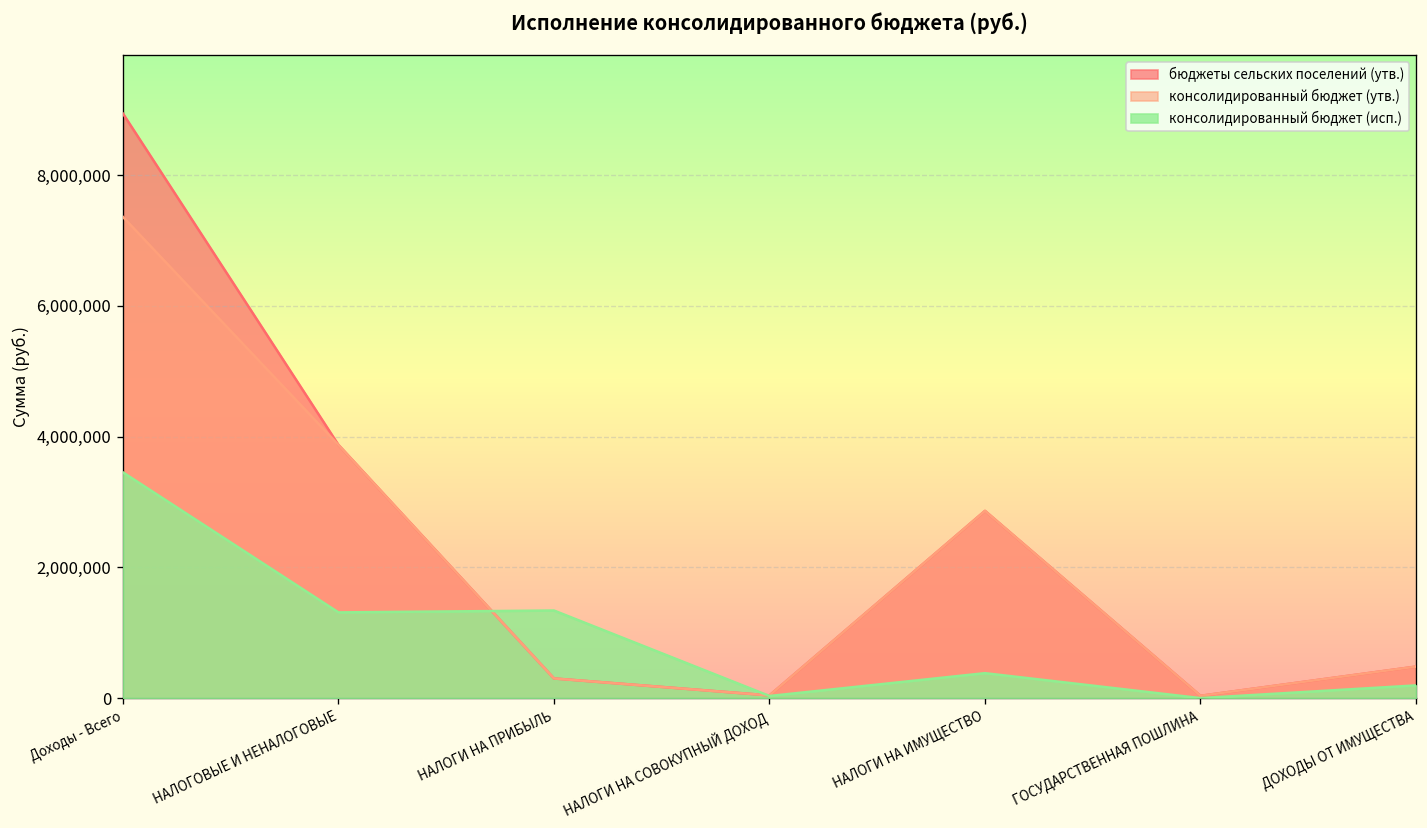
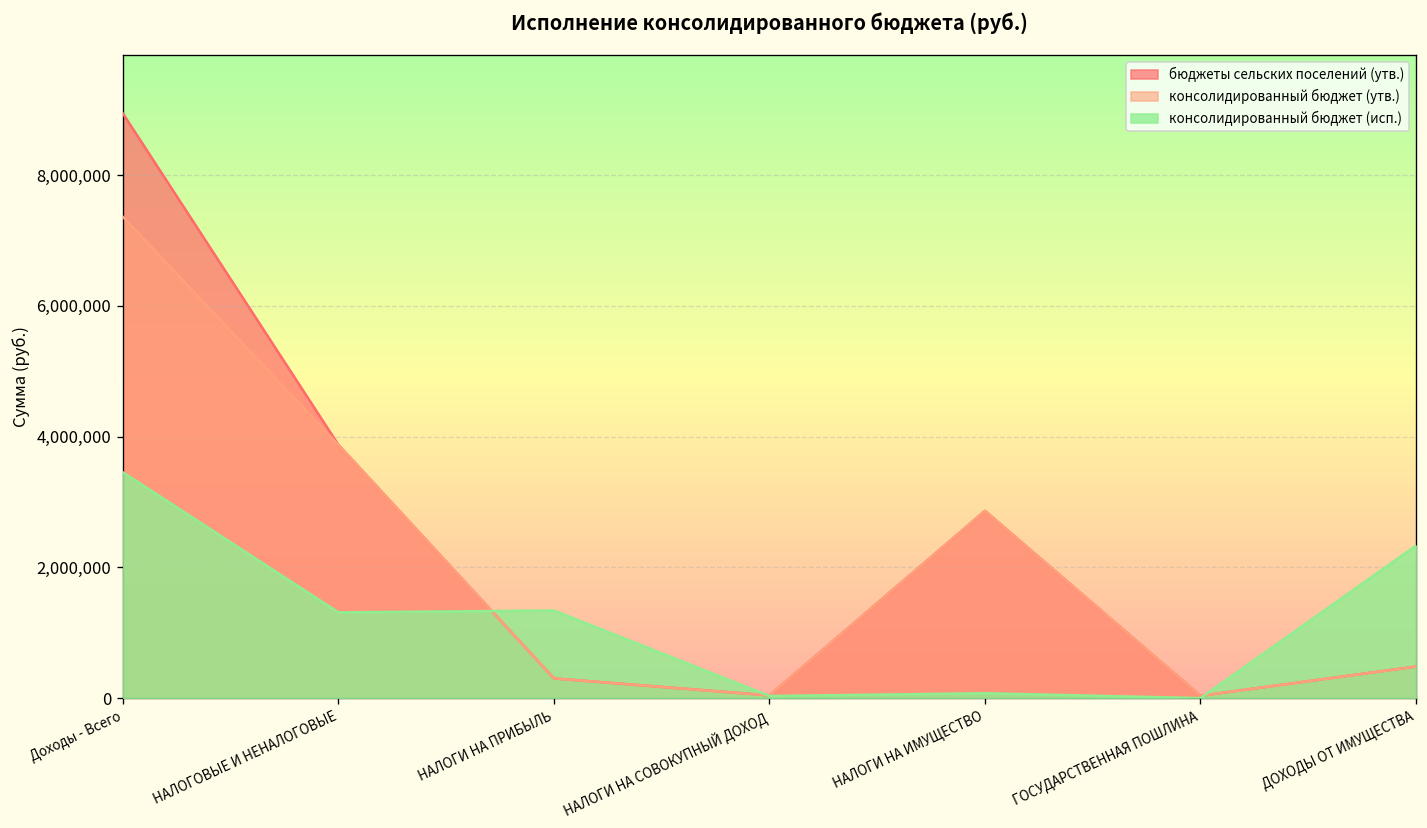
  {
    "консолидированный бюджет (исп.)": {
      "Доходы - Всего": "3,500,000",
      "НАЛОГОВЫЕ И НЕНАЛОГОВЫЕ": "1,300,000",
      "НАЛОГИ НА ПРИБЫЛЬ": "1,300,000",
-     "НАЛОГИ НА ИМУЩЕСТВО": "400,000",
-     "ДОХОДЫ ОТ ИМУЩЕСТВА": "200,000"
+     "НАЛОГИ НА ИМУЩЕСТВО": "100,000",
+     "ДОХОДЫ ОТ ИМУЩЕСТВА": "2,300,000"
    }
  }
